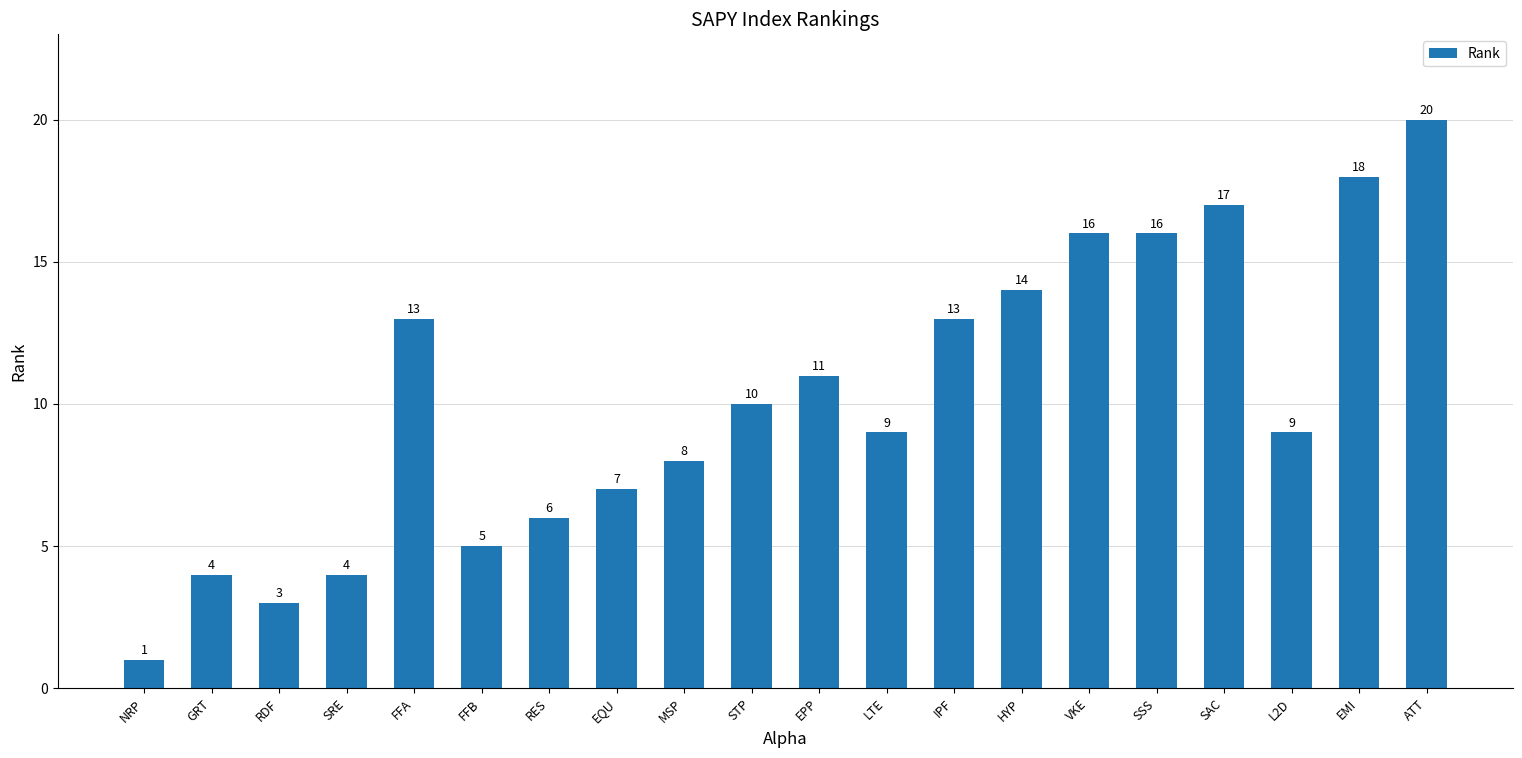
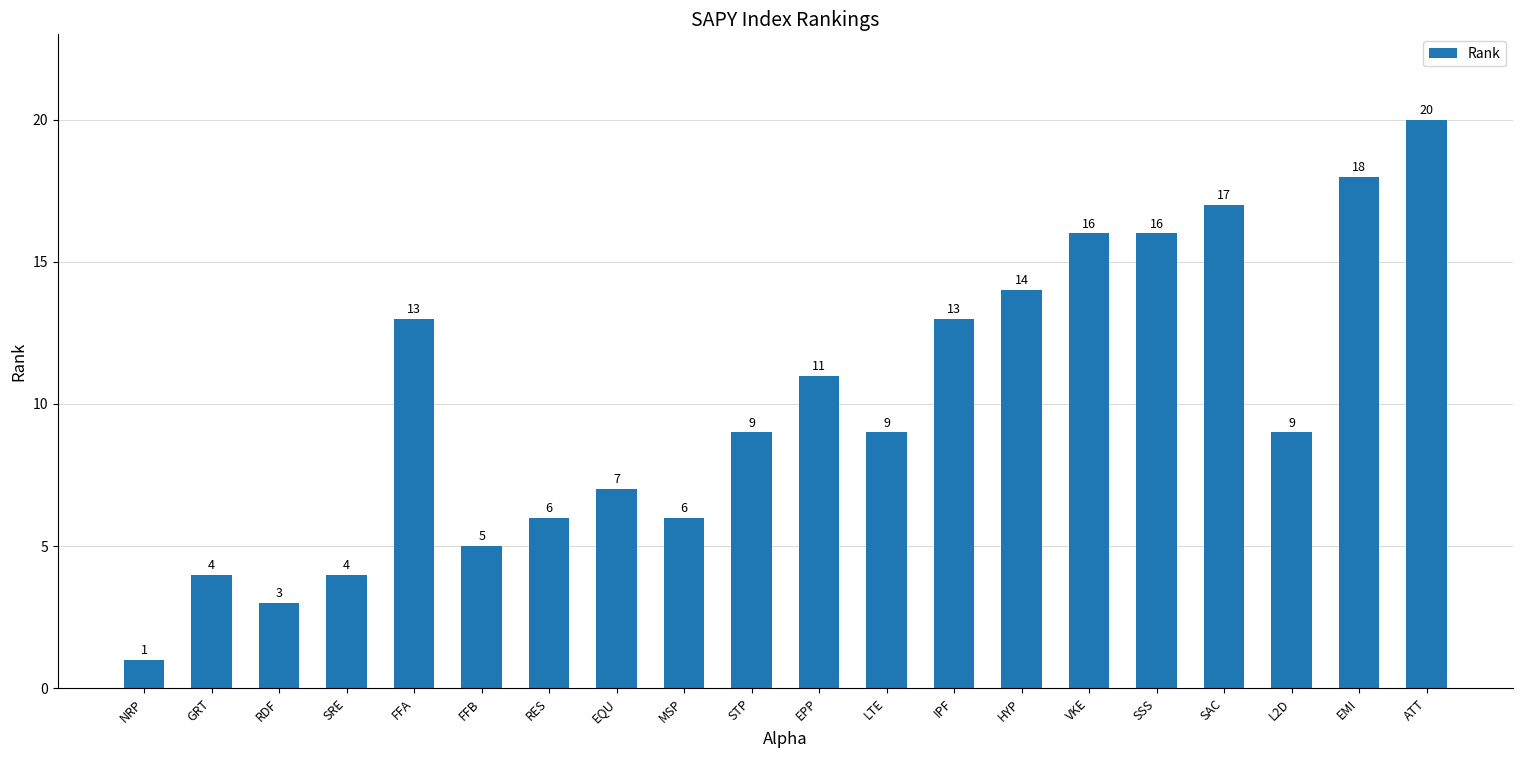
  {
    "NRP": 1,
    "GRT": 4,
    "RDF": 3,
    "SRE": 4,
    "FFA": 13,
    "FFB": 5,
    "RES": 6,
    "EQU": 7,
-   "MSP": 8,
-   "STP": 10,
+   "MSP": 6,
+   "STP": 9,
    "EPP": 11,
    "LTE": 9,
    "IPF": 13,
    "HYP": 14,
    "VKE": 16,
    "SSS": 16,
    "SAC": 17,
    "L2D": 9,
    "EMI": 18,
    "ATT": 20
  }
